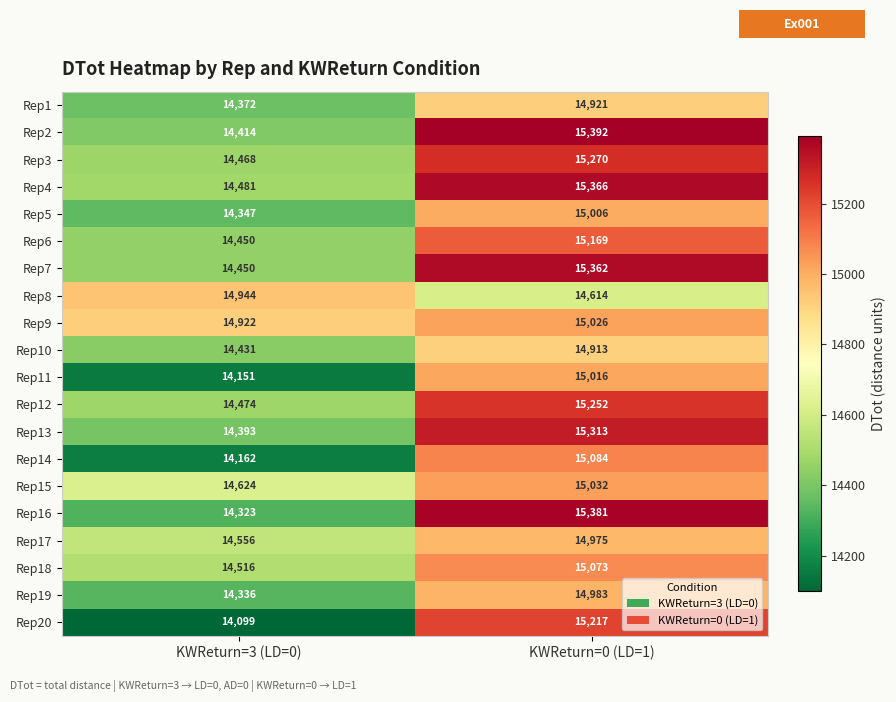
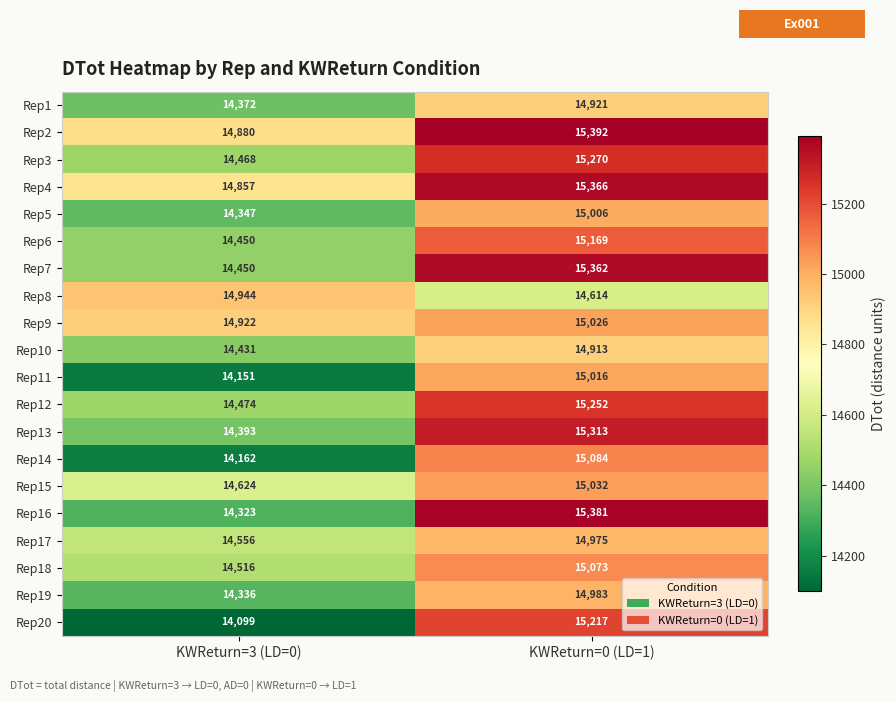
  {
    "Rep1": {
      "KWReturn=3 (LD=0)": "14,372",
      "KWReturn=0 (LD=1)": "14,921"
    },
    "Rep2": {
-     "KWReturn=3 (LD=0)": "14,414",
+     "KWReturn=3 (LD=0)": "14,880",
      "KWReturn=0 (LD=1)": "15,392"
    },
    "Rep3": {
      "KWReturn=3 (LD=0)": "14,468",
      "KWReturn=0 (LD=1)": "15,270"
    },
    "Rep4": {
-     "KWReturn=3 (LD=0)": "14,481",
+     "KWReturn=3 (LD=0)": "14,857",
      "KWReturn=0 (LD=1)": "15,366"
    },
    "Rep5": {
      "KWReturn=3 (LD=0)": "14,347",
      "KWReturn=0 (LD=1)": "15,006"
    },
    "Rep6": {
      "KWReturn=3 (LD=0)": "14,450",
      "KWReturn=0 (LD=1)": "15,169"
    },
    "Rep7": {
      "KWReturn=3 (LD=0)": "14,450",
      "KWReturn=0 (LD=1)": "15,362"
    },
    "Rep8": {
      "KWReturn=3 (LD=0)": "14,944",
      "KWReturn=0 (LD=1)": "14,614"
    },
    "Rep9": {
      "KWReturn=3 (LD=0)": "14,922",
      "KWReturn=0 (LD=1)": "15,026"
    },
    "Rep10": {
      "KWReturn=3 (LD=0)": "14,431",
      "KWReturn=0 (LD=1)": "14,913"
    },
    "Rep11": {
      "KWReturn=3 (LD=0)": "14,151",
      "KWReturn=0 (LD=1)": "15,016"
    },
    "Rep12": {
      "KWReturn=3 (LD=0)": "14,474",
      "KWReturn=0 (LD=1)": "15,252"
    },
    "Rep13": {
      "KWReturn=3 (LD=0)": "14,393",
      "KWReturn=0 (LD=1)": "15,313"
    },
    "Rep14": {
      "KWReturn=3 (LD=0)": "14,162",
      "KWReturn=0 (LD=1)": "15,084"
    },
    "Rep15": {
      "KWReturn=3 (LD=0)": "14,624",
      "KWReturn=0 (LD=1)": "15,032"
    },
    "Rep16": {
      "KWReturn=3 (LD=0)": "14,323",
      "KWReturn=0 (LD=1)": "15,381"
    },
    "Rep17": {
      "KWReturn=3 (LD=0)": "14,556",
      "KWReturn=0 (LD=1)": "14,975"
    },
    "Rep18": {
      "KWReturn=3 (LD=0)": "14,516",
      "KWReturn=0 (LD=1)": "15,073"
    },
    "Rep19": {
      "KWReturn=3 (LD=0)": "14,336",
      "KWReturn=0 (LD=1)": "14,983"
    },
    "Rep20": {
      "KWReturn=3 (LD=0)": "14,099",
      "KWReturn=0 (LD=1)": "15,217"
    }
  }
